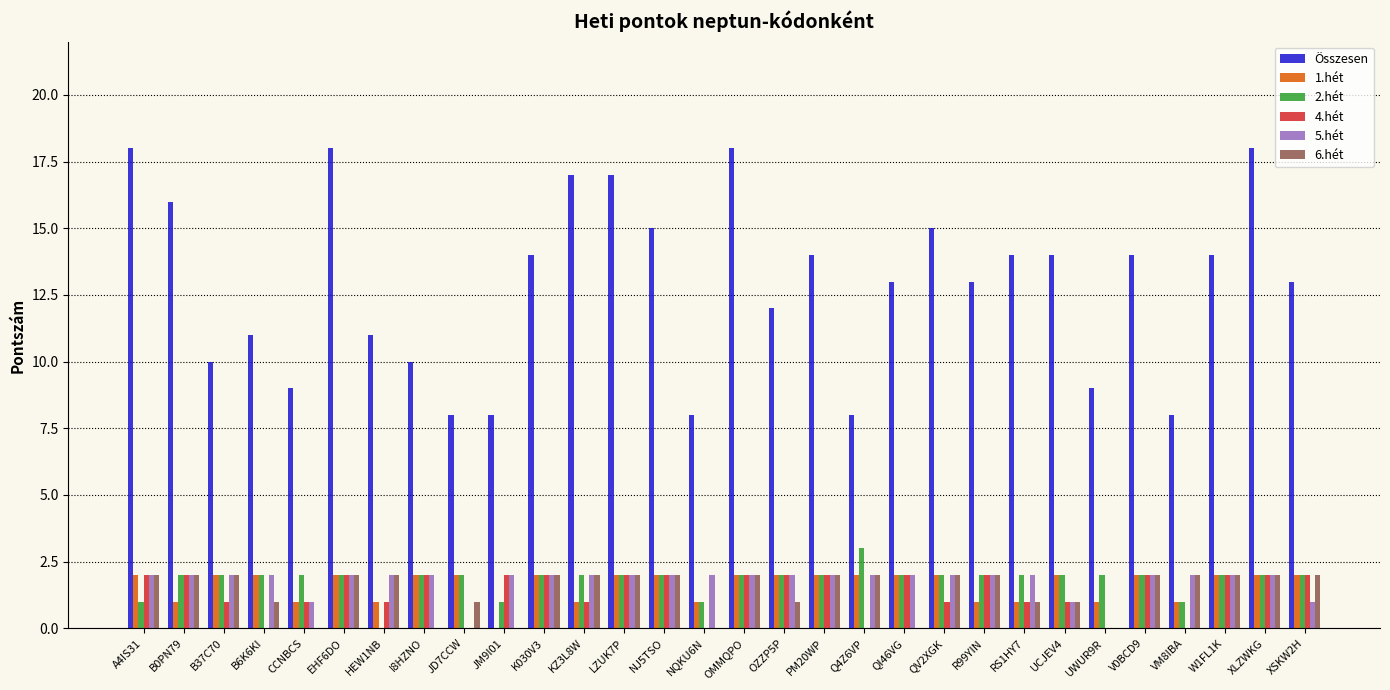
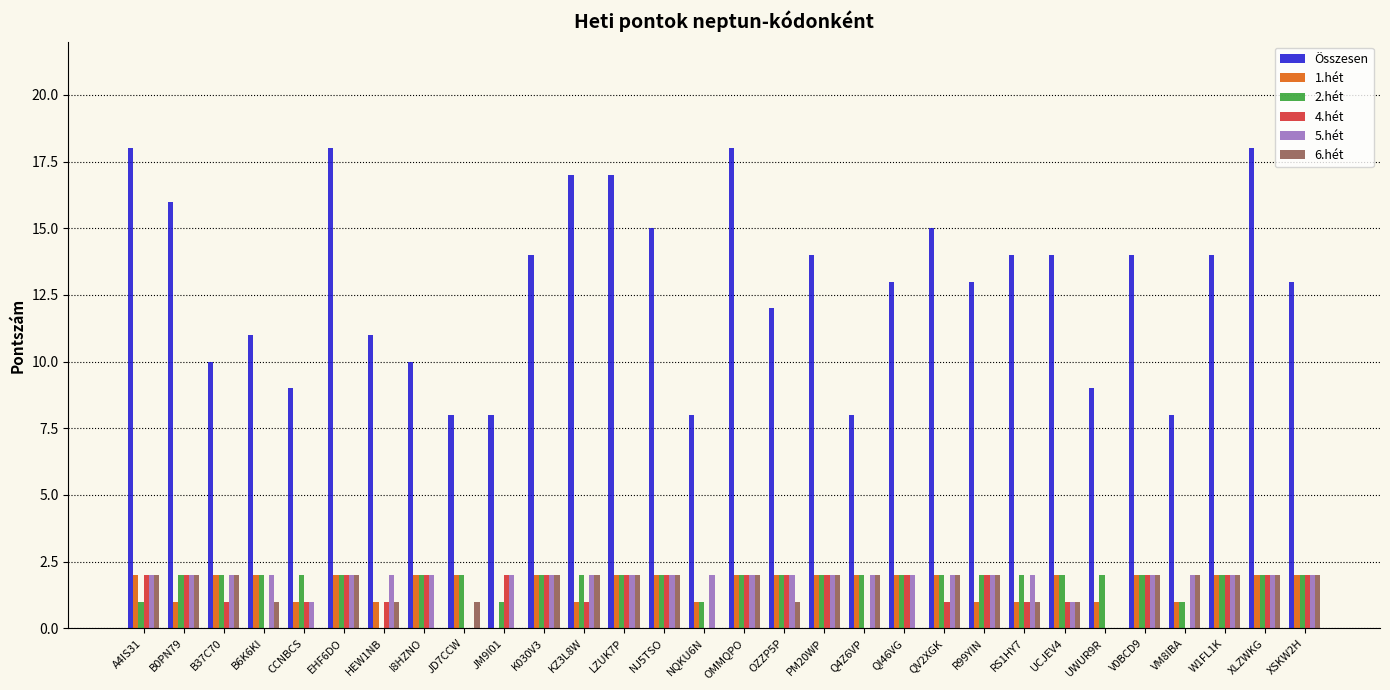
  {
    "Összesen": {
      "A4IS31": 18,
      "B0PN79": 16,
      "B37C70": 10,
      "B6K6KI": 11,
      "CCNBCS": 9,
      "EHF6DO": 18,
      "HEW1NB": 11,
      "I8HZNO": 10,
      "JD7CCW": 8,
      "JM9I01": 8,
      "K030V3": 14,
      "KZ3L8W": 17,
      "LZUK7P": 17,
      "NJ5TSO": 15,
      "NQKU6N": 8,
      "OMMQPO": 18,
      "OZZP5P": 12,
      "PM20WP": 14,
      "Q4Z6VP": 8,
      "QI46VG": 13,
      "QV2XGK": 15,
      "R99YIN": 13,
      "RS1HY7": 14,
      "UCJEV4": 14,
      "UWUR9R": 9,
      "V0BCD9": 14,
      "VM8IBA": 8,
      "W1FL1K": 14,
      "XLZWKG": 18,
      "XSKW2H": 13
    },
    "1.hét": {
      "A4IS31": 2,
      "B0PN79": 1,
      "B37C70": 2,
      "B6K6KI": 2,
      "CCNBCS": 1,
      "EHF6DO": 2,
      "HEW1NB": 1,
      "I8HZNO": 2,
      "JD7CCW": 2,
      "JM9I01": 0,
      "K030V3": 2,
      "KZ3L8W": 1,
      "LZUK7P": 2,
      "NJ5TSO": 2,
      "NQKU6N": 1,
      "OMMQPO": 2,
      "OZZP5P": 2,
      "PM20WP": 2,
      "Q4Z6VP": 2,
      "QI46VG": 2,
      "QV2XGK": 2,
      "R99YIN": 1,
      "RS1HY7": 1,
      "UCJEV4": 2,
      "UWUR9R": 1,
      "V0BCD9": 2,
      "VM8IBA": 1,
      "W1FL1K": 2,
      "XLZWKG": 2,
      "XSKW2H": 2
    },
    "2.hét": {
      "A4IS31": 1,
      "B0PN79": 2,
      "B37C70": 2,
      "B6K6KI": 2,
      "CCNBCS": 2,
      "EHF6DO": 2,
      "HEW1NB": 0,
      "I8HZNO": 2,
      "JD7CCW": 2,
      "JM9I01": 1,
      "K030V3": 2,
      "KZ3L8W": 2,
      "LZUK7P": 2,
      "NJ5TSO": 2,
      "NQKU6N": 1,
      "OMMQPO": 2,
      "OZZP5P": 2,
      "PM20WP": 2,
-     "Q4Z6VP": 3,
+     "Q4Z6VP": 2,
      "QI46VG": 2,
      "QV2XGK": 2,
      "R99YIN": 2,
      "RS1HY7": 2,
      "UCJEV4": 2,
      "UWUR9R": 2,
      "V0BCD9": 2,
      "VM8IBA": 1,
      "W1FL1K": 2,
      "XLZWKG": 2,
      "XSKW2H": 2
    },
    "4.hét": {
      "A4IS31": 2,
      "B0PN79": 2,
      "B37C70": 1,
      "B6K6KI": 0,
      "CCNBCS": 1,
      "EHF6DO": 2,
      "HEW1NB": 1,
      "I8HZNO": 2,
      "JD7CCW": 0,
      "JM9I01": 2,
      "K030V3": 2,
      "KZ3L8W": 1,
      "LZUK7P": 2,
      "NJ5TSO": 2,
      "NQKU6N": 0,
      "OMMQPO": 2,
      "OZZP5P": 2,
      "PM20WP": 2,
      "Q4Z6VP": 0,
      "QI46VG": 2,
      "QV2XGK": 1,
      "R99YIN": 2,
      "RS1HY7": 1,
      "UCJEV4": 1,
      "UWUR9R": 0,
      "V0BCD9": 2,
      "VM8IBA": 0,
      "W1FL1K": 2,
      "XLZWKG": 2,
      "XSKW2H": 2
    },
    "5.hét": {
      "A4IS31": 2,
      "B0PN79": 2,
      "B37C70": 2,
      "B6K6KI": 2,
      "CCNBCS": 1,
      "EHF6DO": 2,
      "HEW1NB": 2,
      "I8HZNO": 2,
      "JD7CCW": 0,
      "JM9I01": 2,
      "K030V3": 2,
      "KZ3L8W": 2,
      "LZUK7P": 2,
      "NJ5TSO": 2,
      "NQKU6N": 2,
      "OMMQPO": 2,
      "OZZP5P": 2,
      "PM20WP": 2,
      "Q4Z6VP": 2,
      "QI46VG": 2,
      "QV2XGK": 2,
      "R99YIN": 2,
      "RS1HY7": 2,
      "UCJEV4": 1,
      "UWUR9R": 0,
      "V0BCD9": 2,
      "VM8IBA": 2,
      "W1FL1K": 2,
      "XLZWKG": 2,
-     "XSKW2H": 1
+     "XSKW2H": 2
    },
    "6.hét": {
      "A4IS31": 2,
      "B0PN79": 2,
      "B37C70": 2,
      "B6K6KI": 1,
      "CCNBCS": 0,
      "EHF6DO": 2,
-     "HEW1NB": 2,
+     "HEW1NB": 1,
      "I8HZNO": 0,
      "JD7CCW": 1,
      "JM9I01": 0,
      "K030V3": 2,
      "KZ3L8W": 2,
      "LZUK7P": 2,
      "NJ5TSO": 2,
      "NQKU6N": 0,
      "OMMQPO": 2,
      "OZZP5P": 1,
      "PM20WP": 2,
      "Q4Z6VP": 2,
      "QI46VG": 0,
      "QV2XGK": 2,
      "R99YIN": 2,
      "RS1HY7": 1,
      "UCJEV4": 1,
      "UWUR9R": 0,
      "V0BCD9": 2,
      "VM8IBA": 2,
      "W1FL1K": 2,
      "XLZWKG": 2,
      "XSKW2H": 2
    }
  }
